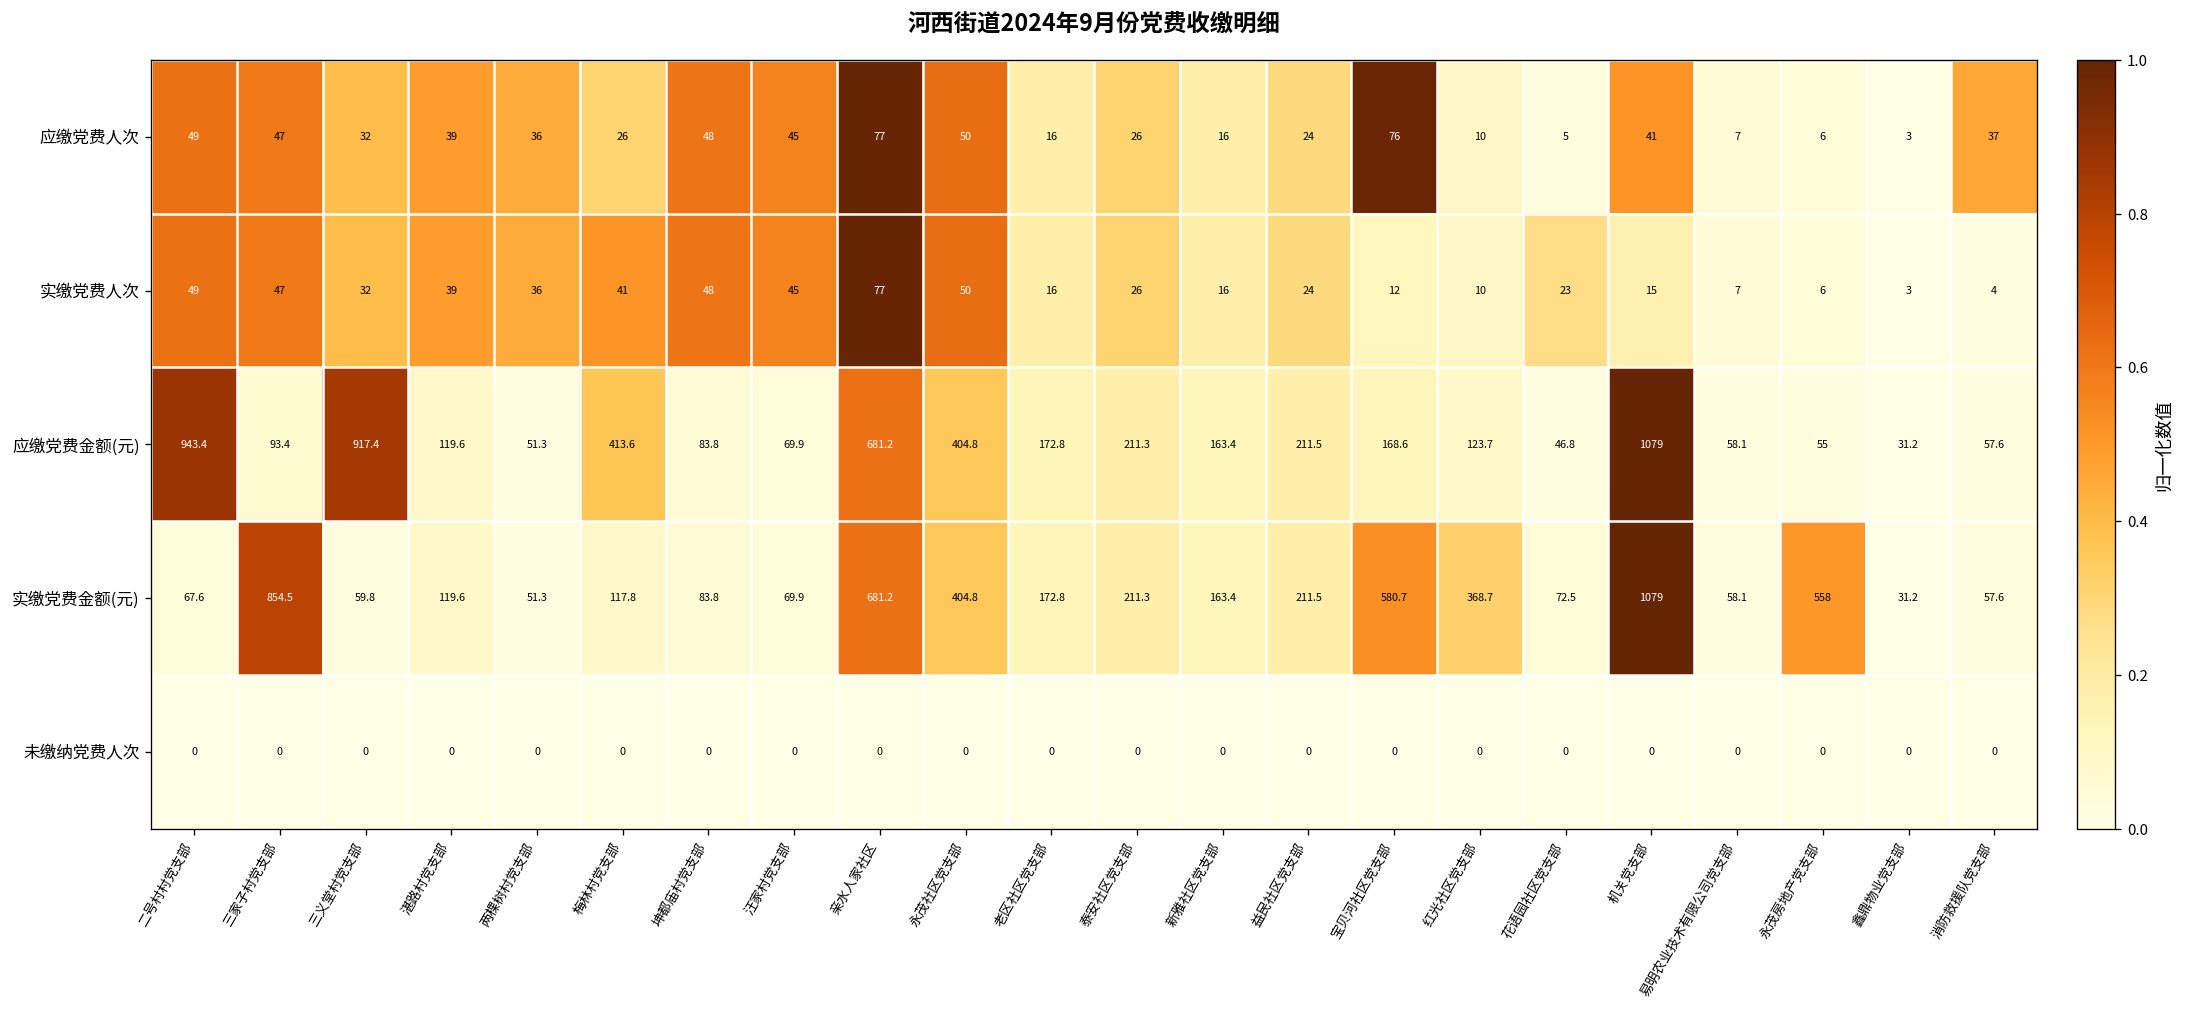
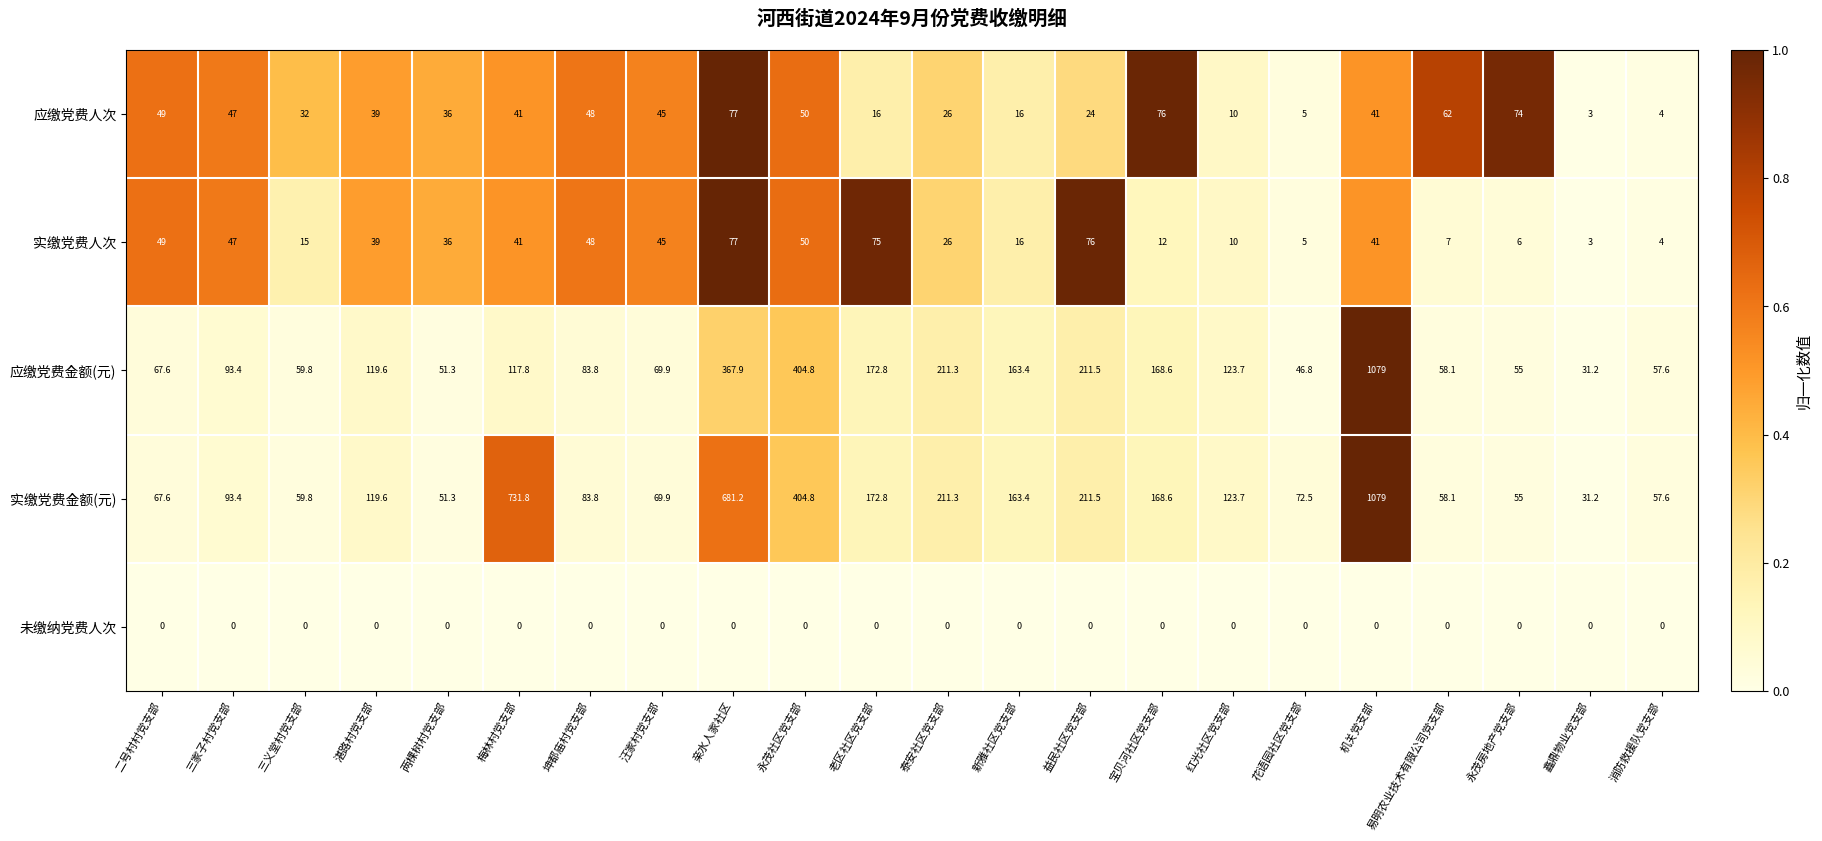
  {
    "应缴党费人次": {
      "二号村村党支部": 49,
      "三家子村党支部": 47,
      "三义堂村党支部": 32,
      "湛路村党支部": 39,
      "两棵树村党支部": 36,
-     "梅林村党支部": 26,
+     "梅林村党支部": 41,
      "坤都庙村党支部": 48,
      "汪家村党支部": 45,
      "亲水人家社区": 77,
      "永茂社区党支部": 50,
      "老区社区党支部": 16,
      "泰安社区党支部": 26,
      "新雅社区党支部": 16,
      "益民社区党支部": 24,
      "宝贝河社区党支部": 76,
      "红光社区党支部": 10,
      "花语园社区党支部": 5,
      "机关党支部": 41,
-     "易明农业技术有限公司党支部": 7,
-     "永茂房地产党支部": 6,
+     "易明农业技术有限公司党支部": 62,
+     "永茂房地产党支部": 74,
      "鑫鼎物业党支部": 3,
-     "消防救援队党支部": 37
+     "消防救援队党支部": 4
    },
    "实缴党费人次": {
      "二号村村党支部": 49,
      "三家子村党支部": 47,
-     "三义堂村党支部": 32,
+     "三义堂村党支部": 15,
      "湛路村党支部": 39,
      "两棵树村党支部": 36,
      "梅林村党支部": 41,
      "坤都庙村党支部": 48,
      "汪家村党支部": 45,
      "亲水人家社区": 77,
      "永茂社区党支部": 50,
-     "老区社区党支部": 16,
+     "老区社区党支部": 75,
      "泰安社区党支部": 26,
      "新雅社区党支部": 16,
-     "益民社区党支部": 24,
+     "益民社区党支部": 76,
      "宝贝河社区党支部": 12,
      "红光社区党支部": 10,
-     "花语园社区党支部": 23,
-     "机关党支部": 15,
+     "花语园社区党支部": 5,
+     "机关党支部": 41,
      "易明农业技术有限公司党支部": 7,
      "永茂房地产党支部": 6,
      "鑫鼎物业党支部": 3,
      "消防救援队党支部": 4
    },
    "应缴党费金额(元)": {
-     "二号村村党支部": 943.4,
+     "二号村村党支部": 67.6,
      "三家子村党支部": 93.4,
-     "三义堂村党支部": 917.4,
+     "三义堂村党支部": 59.8,
      "湛路村党支部": 119.6,
      "两棵树村党支部": 51.3,
-     "梅林村党支部": 413.6,
+     "梅林村党支部": 117.8,
      "坤都庙村党支部": 83.8,
      "汪家村党支部": 69.9,
-     "亲水人家社区": 681.2,
+     "亲水人家社区": 367.9,
      "永茂社区党支部": 404.8,
      "老区社区党支部": 172.8,
      "泰安社区党支部": 211.3,
      "新雅社区党支部": 163.4,
      "益民社区党支部": 211.5,
      "宝贝河社区党支部": 168.6,
      "红光社区党支部": 123.7,
      "花语园社区党支部": 46.8,
      "机关党支部": 1079,
      "易明农业技术有限公司党支部": 58.1,
      "永茂房地产党支部": 55,
      "鑫鼎物业党支部": 31.2,
      "消防救援队党支部": 57.6
    },
    "实缴党费金额(元)": {
      "二号村村党支部": 67.6,
-     "三家子村党支部": 854.5,
+     "三家子村党支部": 93.4,
      "三义堂村党支部": 59.8,
      "湛路村党支部": 119.6,
      "两棵树村党支部": 51.3,
-     "梅林村党支部": 117.8,
+     "梅林村党支部": 731.8,
      "坤都庙村党支部": 83.8,
      "汪家村党支部": 69.9,
      "亲水人家社区": 681.2,
      "永茂社区党支部": 404.8,
      "老区社区党支部": 172.8,
      "泰安社区党支部": 211.3,
      "新雅社区党支部": 163.4,
      "益民社区党支部": 211.5,
-     "宝贝河社区党支部": 580.7,
-     "红光社区党支部": 368.7,
+     "宝贝河社区党支部": 168.6,
+     "红光社区党支部": 123.7,
      "花语园社区党支部": 72.5,
      "机关党支部": 1079,
      "易明农业技术有限公司党支部": 58.1,
-     "永茂房地产党支部": 558,
+     "永茂房地产党支部": 55,
      "鑫鼎物业党支部": 31.2,
      "消防救援队党支部": 57.6
    },
    "未缴纳党费人次": {
      "二号村村党支部": 0,
      "三家子村党支部": 0,
      "三义堂村党支部": 0,
      "湛路村党支部": 0,
      "两棵树村党支部": 0,
      "梅林村党支部": 0,
      "坤都庙村党支部": 0,
      "汪家村党支部": 0,
      "亲水人家社区": 0,
      "永茂社区党支部": 0,
      "老区社区党支部": 0,
      "泰安社区党支部": 0,
      "新雅社区党支部": 0,
      "益民社区党支部": 0,
      "宝贝河社区党支部": 0,
      "红光社区党支部": 0,
      "花语园社区党支部": 0,
      "机关党支部": 0,
      "易明农业技术有限公司党支部": 0,
      "永茂房地产党支部": 0,
      "鑫鼎物业党支部": 0,
      "消防救援队党支部": 0
    }
  }
